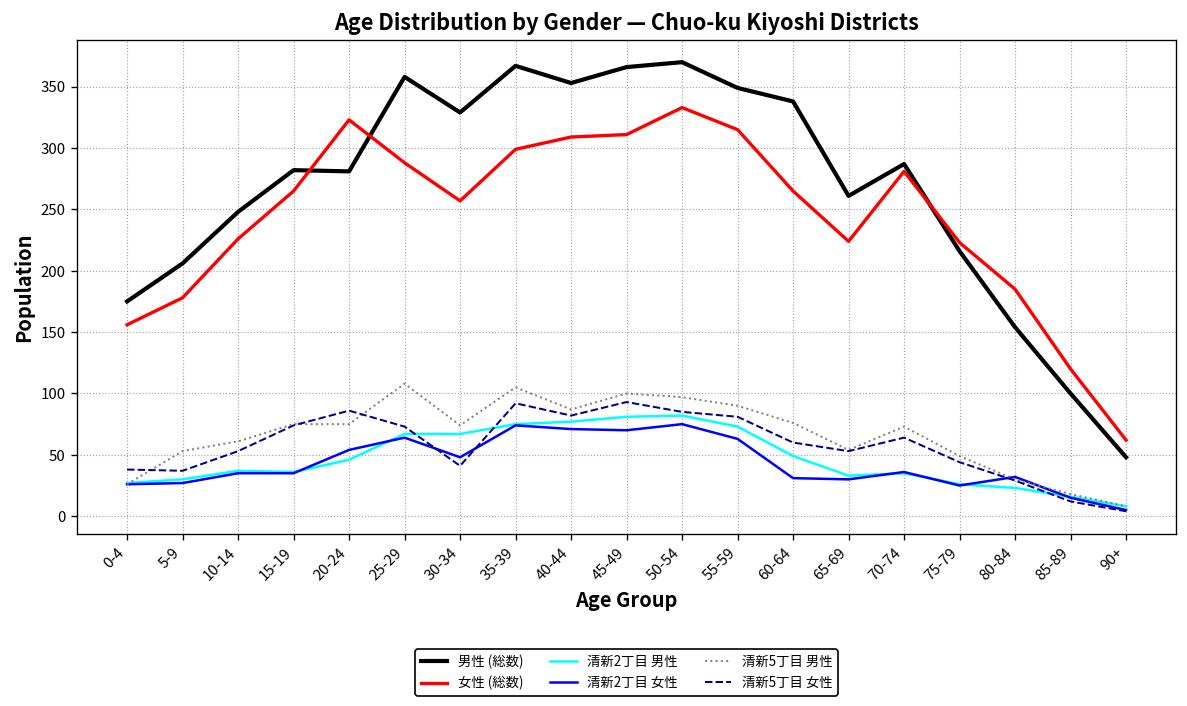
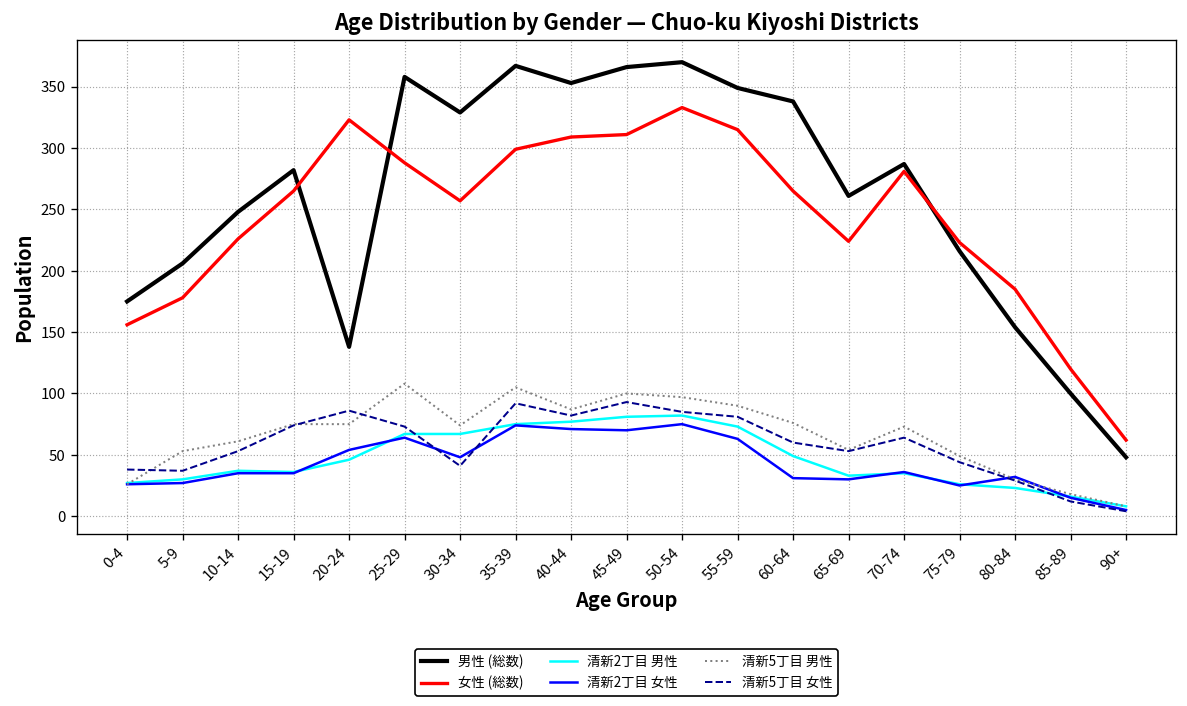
  {
    "男性 (総数)": {
      "0-4": 175,
      "5-9": 206,
      "10-14": 248,
      "15-19": 282,
-     "20-24": 281,
+     "20-24": 138,
      "25-29": 358,
      "30-34": 329,
      "35-39": 367,
      "40-44": 353,
      "45-49": 366,
      "50-54": 370,
      "55-59": 349,
      "60-64": 338,
      "65-69": 261,
      "70-74": 287,
      "75-79": 216,
      "80-84": 154,
      "85-89": 100,
      "90+": 48
    },
    "女性 (総数)": {
      "0-4": 156,
      "5-9": 178,
      "10-14": 226,
      "15-19": 265,
      "20-24": 323,
      "25-29": 288,
      "30-34": 257,
      "35-39": 299,
      "40-44": 309,
      "45-49": 311,
      "50-54": 333,
      "55-59": 315,
      "60-64": 265,
      "65-69": 224,
      "70-74": 281,
      "75-79": 223,
      "80-84": 185,
      "85-89": 120,
      "90+": 62
    },
    "清新2丁目 男性": {
      "5-9": 30,
      "20-24": 46,
      "25-29": 67,
      "30-34": 67,
      "40-44": 77,
      "45-49": 81,
      "50-54": 82,
      "55-59": 73,
      "60-64": 49,
      "65-69": 33,
      "80-84": 23
    },
    "清新2丁目 女性": {
      "5-9": 27,
      "20-24": 54,
      "25-29": 64,
      "30-34": 48,
      "40-44": 71,
      "45-49": 70,
      "50-54": 75,
      "55-59": 63,
      "60-64": 31,
      "65-69": 30
    },
    "清新5丁目 男性": {
      "5-9": 53,
      "10-14": 61,
      "20-24": 75,
      "25-29": 108,
      "30-34": 74,
      "35-39": 105,
      "40-44": 87,
      "45-49": 100,
      "50-54": 97,
      "55-59": 90,
      "60-64": 76,
      "70-74": 73,
      "75-79": 49
    },
    "清新5丁目 女性": {
      "0-4": 38,
      "5-9": 37,
      "10-14": 53,
      "20-24": 86,
      "25-29": 73,
      "30-34": 41,
      "35-39": 92,
      "40-44": 82,
      "45-49": 93,
      "50-54": 85,
      "55-59": 81,
      "60-64": 60,
      "70-74": 64,
      "75-79": 44,
      "85-89": 12
    }
  }
